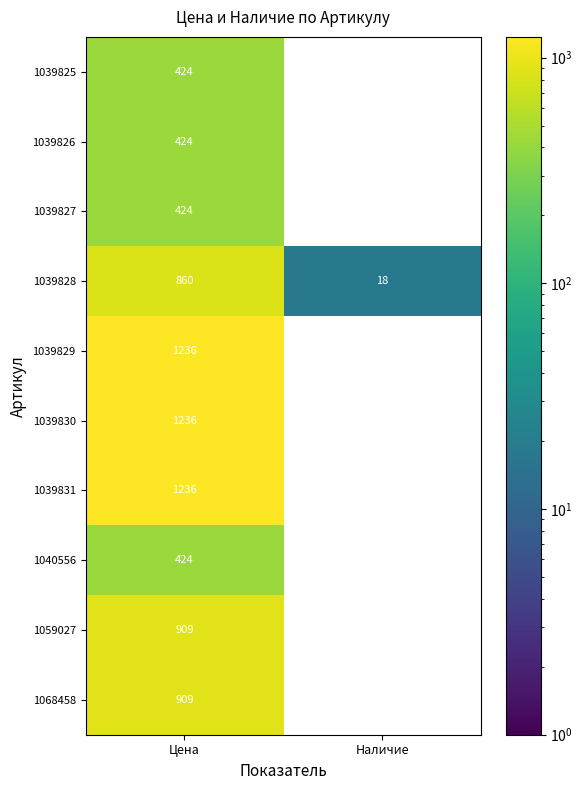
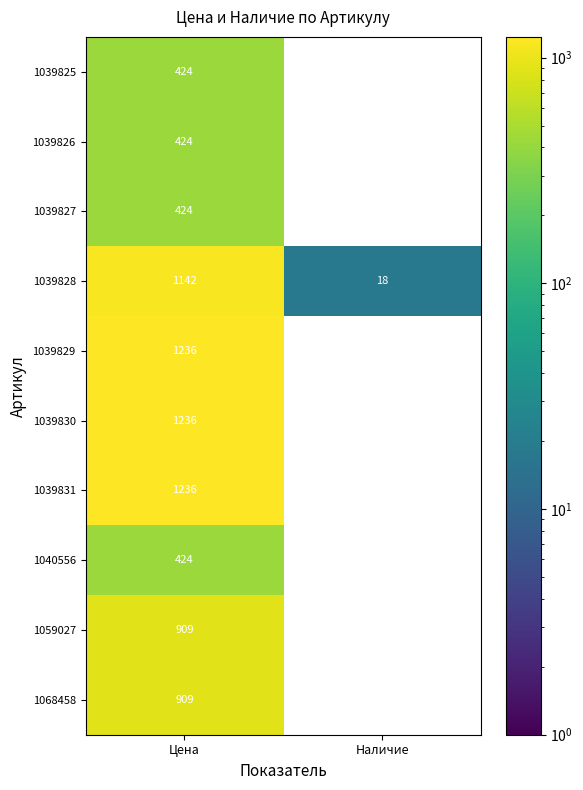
  {
    "1039825": {
      "Цена": 424
    },
    "1039826": {
      "Цена": 424
    },
    "1039827": {
      "Цена": 424
    },
    "1039828": {
-     "Цена": 860,
+     "Цена": 1142,
      "Наличие": 18
    },
    "1039829": {
      "Цена": 1236
    },
    "1039830": {
      "Цена": 1236
    },
    "1039831": {
      "Цена": 1236
    },
    "1040556": {
      "Цена": 424
    },
    "1059027": {
      "Цена": 909
    },
    "1068458": {
      "Цена": 909
    }
  }
